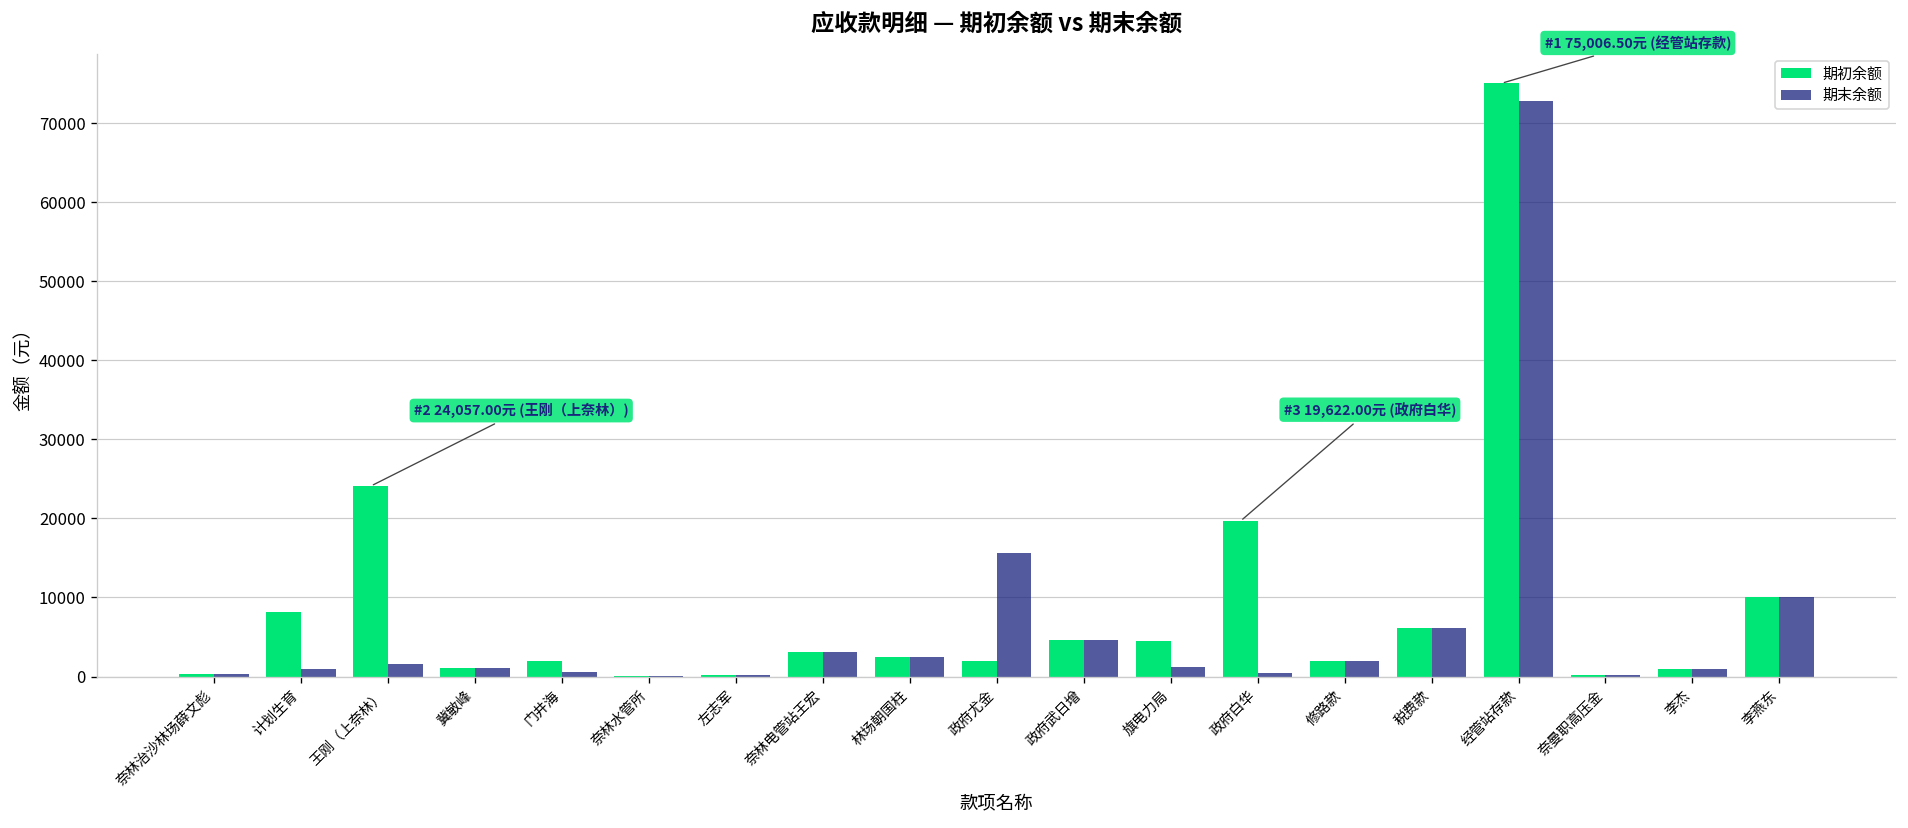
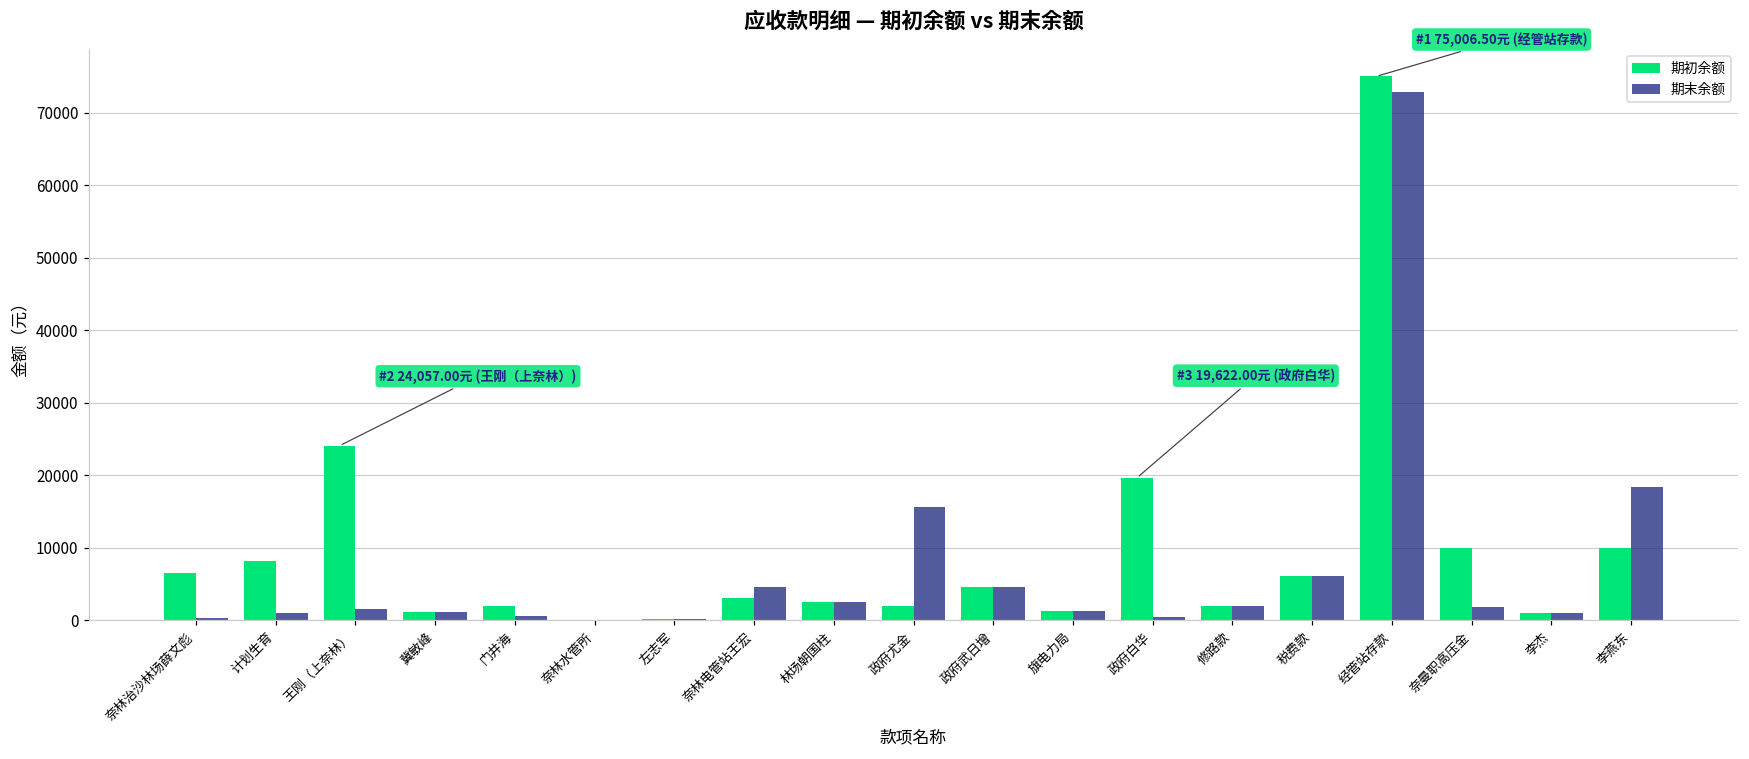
  {
    "期初余额": {
-     "奈林治沙林场薛文彪": 0,
+     "奈林治沙林场薛文彪": 7000,
      "计划生育": 8000,
      "冀敏峰": 1000,
      "门井海": 2000,
      "奈林电管站王宏": 3000,
      "林场朝国柱": 3000,
      "政府尤金": 2000,
      "政府武日增": 5000,
-     "旗电力局": 4000,
+     "旗电力局": 1000,
      "修路款": 2000,
      "税费款": 6000,
-     "奈曼职高压金": 0,
+     "奈曼职高压金": 10000,
      "李杰": 1000,
      "李燕东": 10000
    },
    "期末余额": {
      "计划生育": 1000,
      "王刚（上奈林）": 2000,
      "冀敏峰": 1000,
      "门井海": 1000,
-     "奈林电管站王宏": 3000,
+     "奈林电管站王宏": 5000,
      "林场朝国柱": 3000,
      "政府尤金": 16000,
      "政府武日增": 5000,
      "旗电力局": 1000,
      "政府白华": 1000,
      "修路款": 2000,
      "税费款": 6000,
      "经管站存款": 73000,
-     "奈曼职高压金": 0,
+     "奈曼职高压金": 2000,
      "李杰": 1000,
-     "李燕东": 10000
+     "李燕东": 18000
    }
  }
